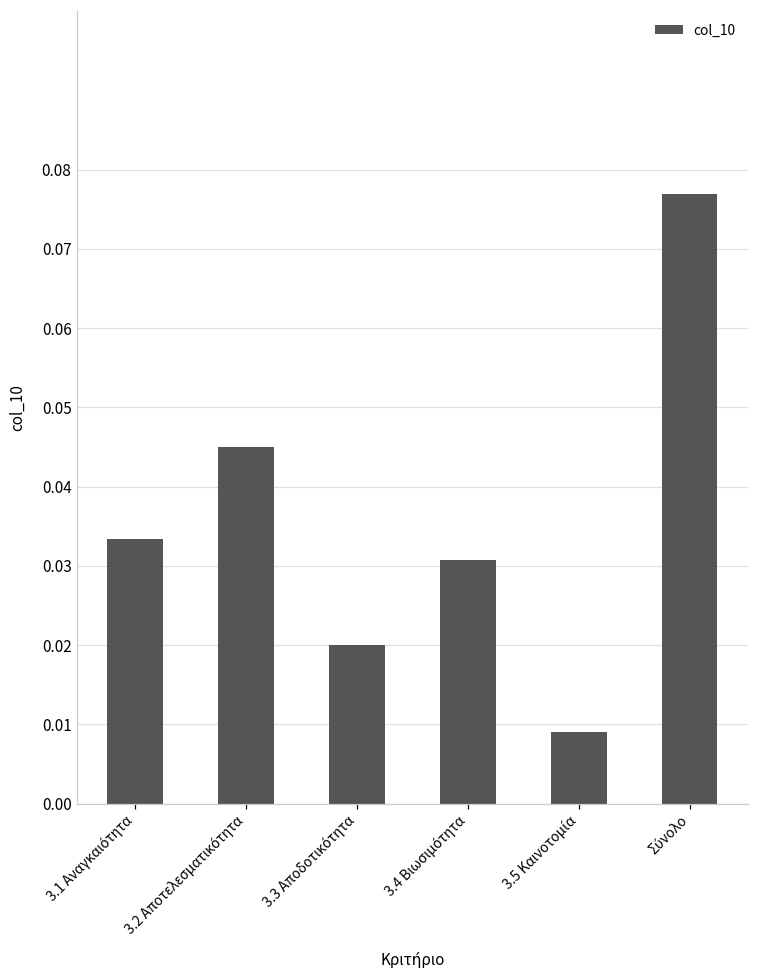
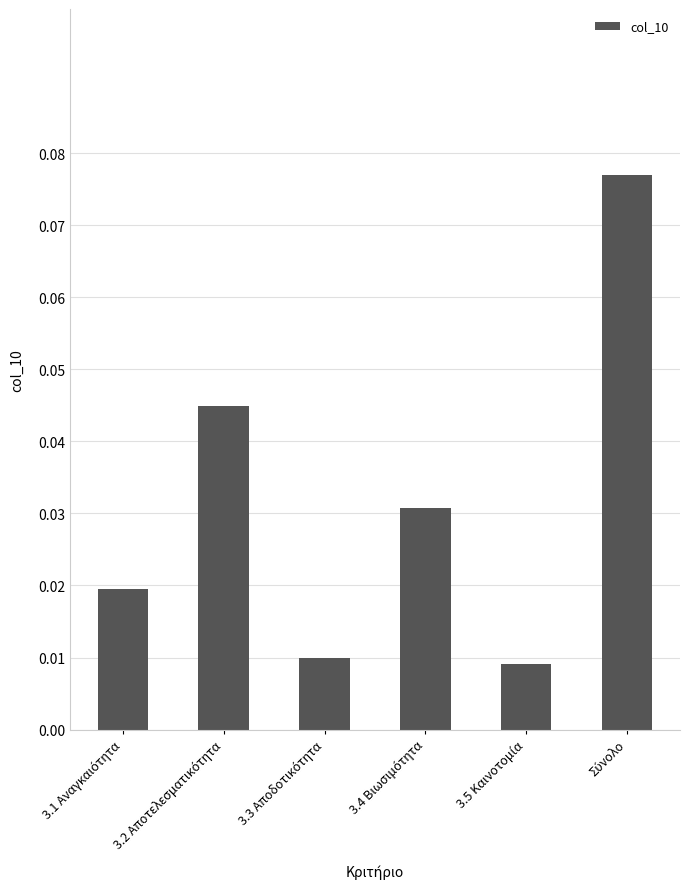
  {
-   "3.1 Αναγκαιότητα": 0.033,
+   "3.1 Αναγκαιότητα": 0.020,
    "3.2 Αποτελεσματικότητα": 0.045,
-   "3.3 Αποδοτικότητα": 0.02,
+   "3.3 Αποδοτικότητα": 0.01,
    "3.4 Βιωσιμότητα": 0.031,
    "3.5 Καινοτομία": 0.009,
    "Σύνολο": 0.077
  }
